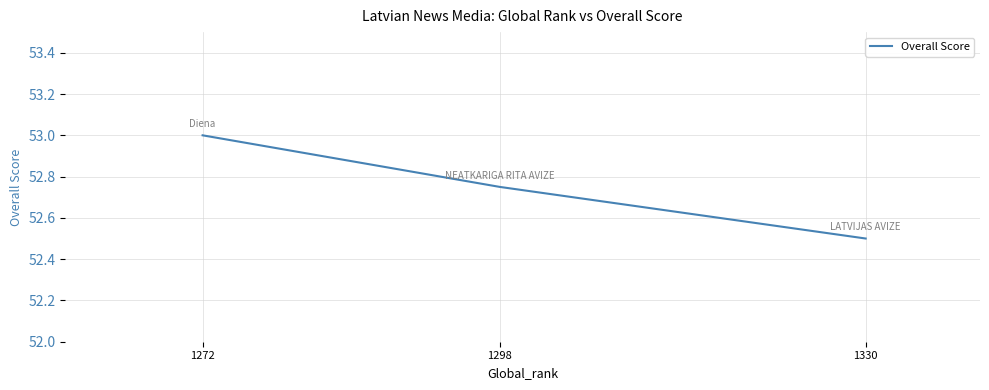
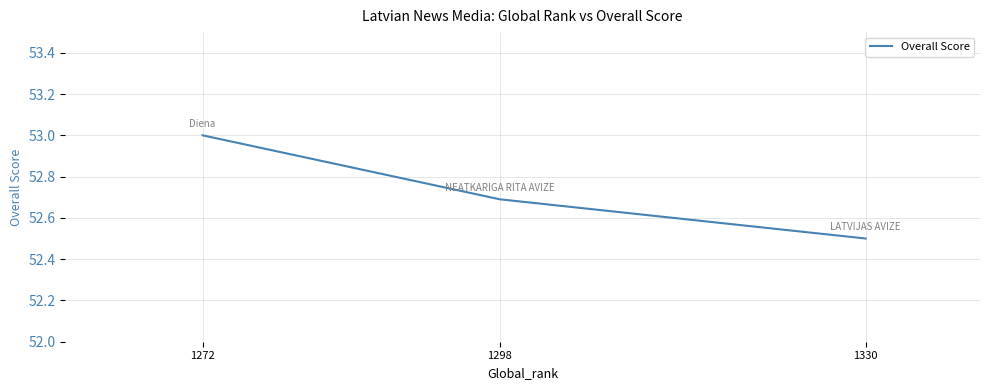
  {
    "1272": 53.00,
-   "1298": 52.75,
+   "1298": 52.69,
    "1330": 52.50
  }
